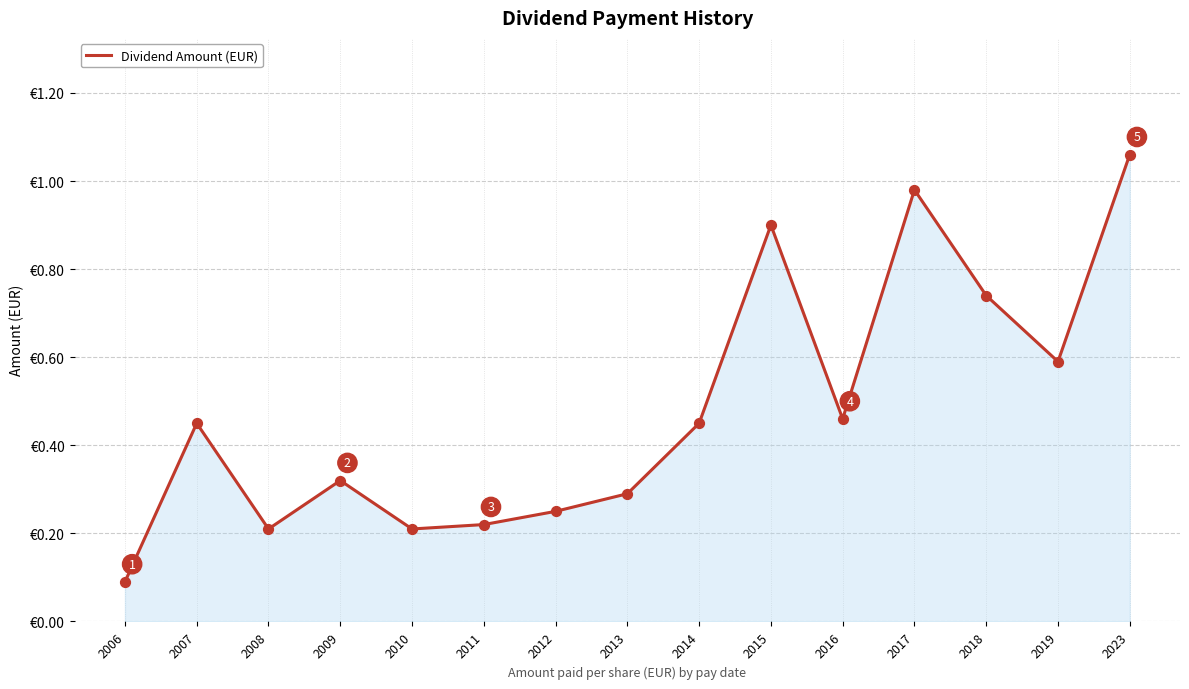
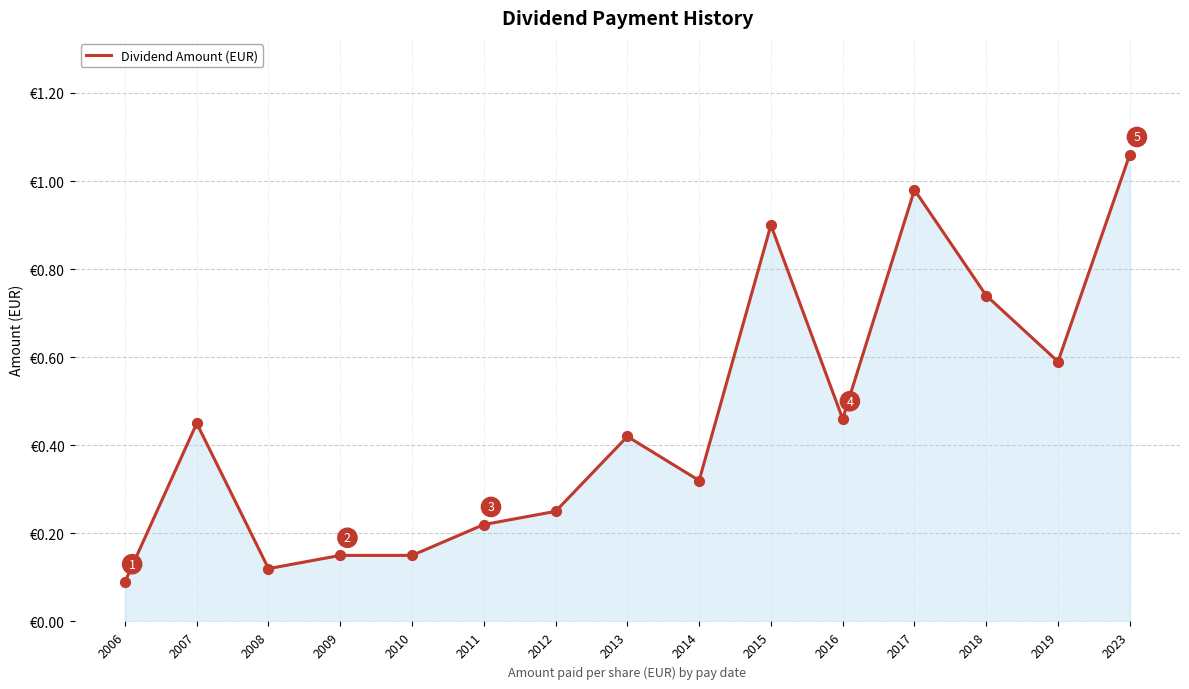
  {
    "2007": "€0.45",
-   "2008": "€0.21",
-   "2009": "€0.32",
-   "2010": "€0.21",
+   "2008": "€0.12",
+   "2009": "€0.15",
+   "2010": "€0.15",
    "2012": "€0.25",
-   "2013": "€0.29",
-   "2014": "€0.45",
+   "2013": "€0.42",
+   "2014": "€0.32",
    "2015": "€0.90",
    "2017": "€0.98",
    "2018": "€0.74",
    "2019": "€0.59"
  }
